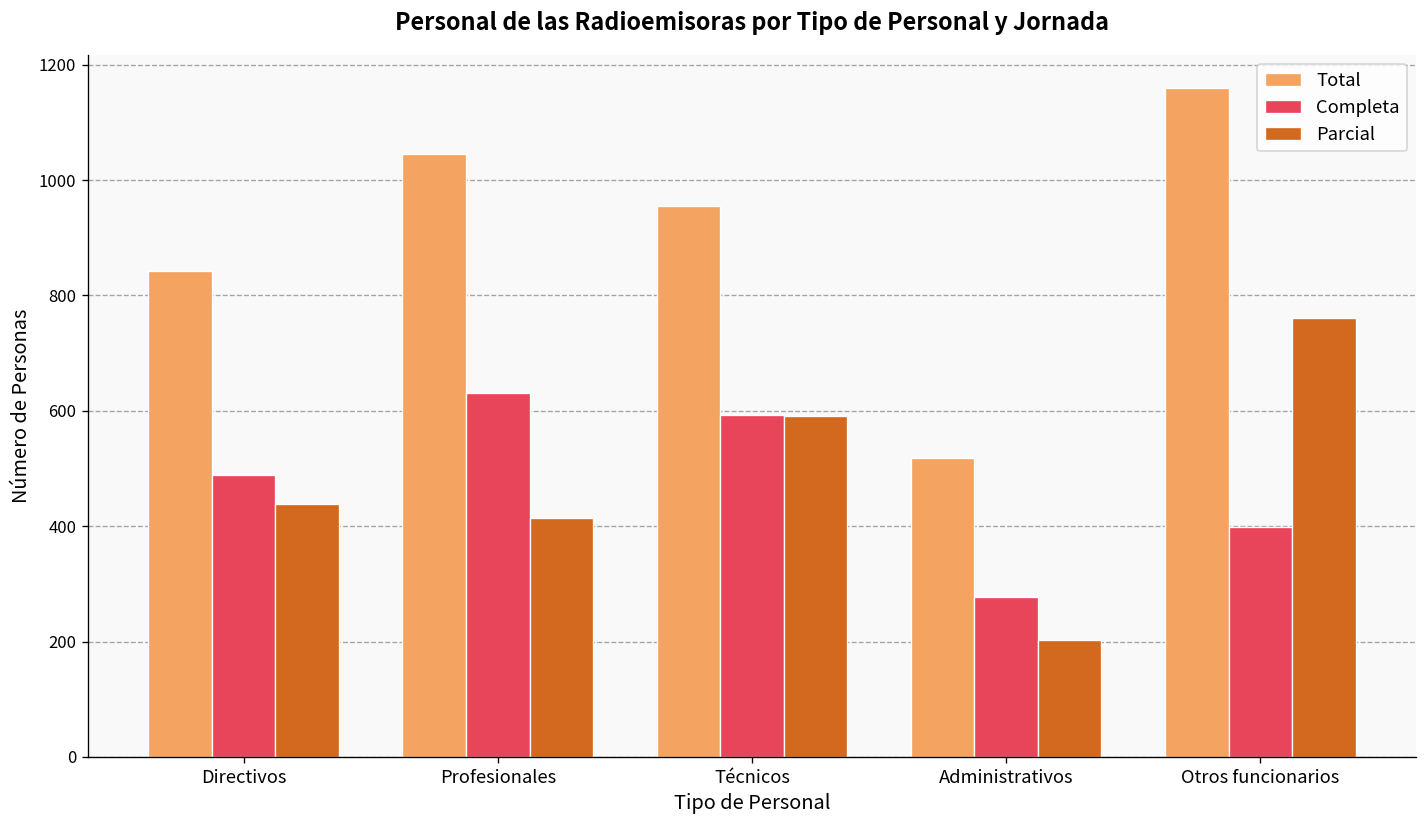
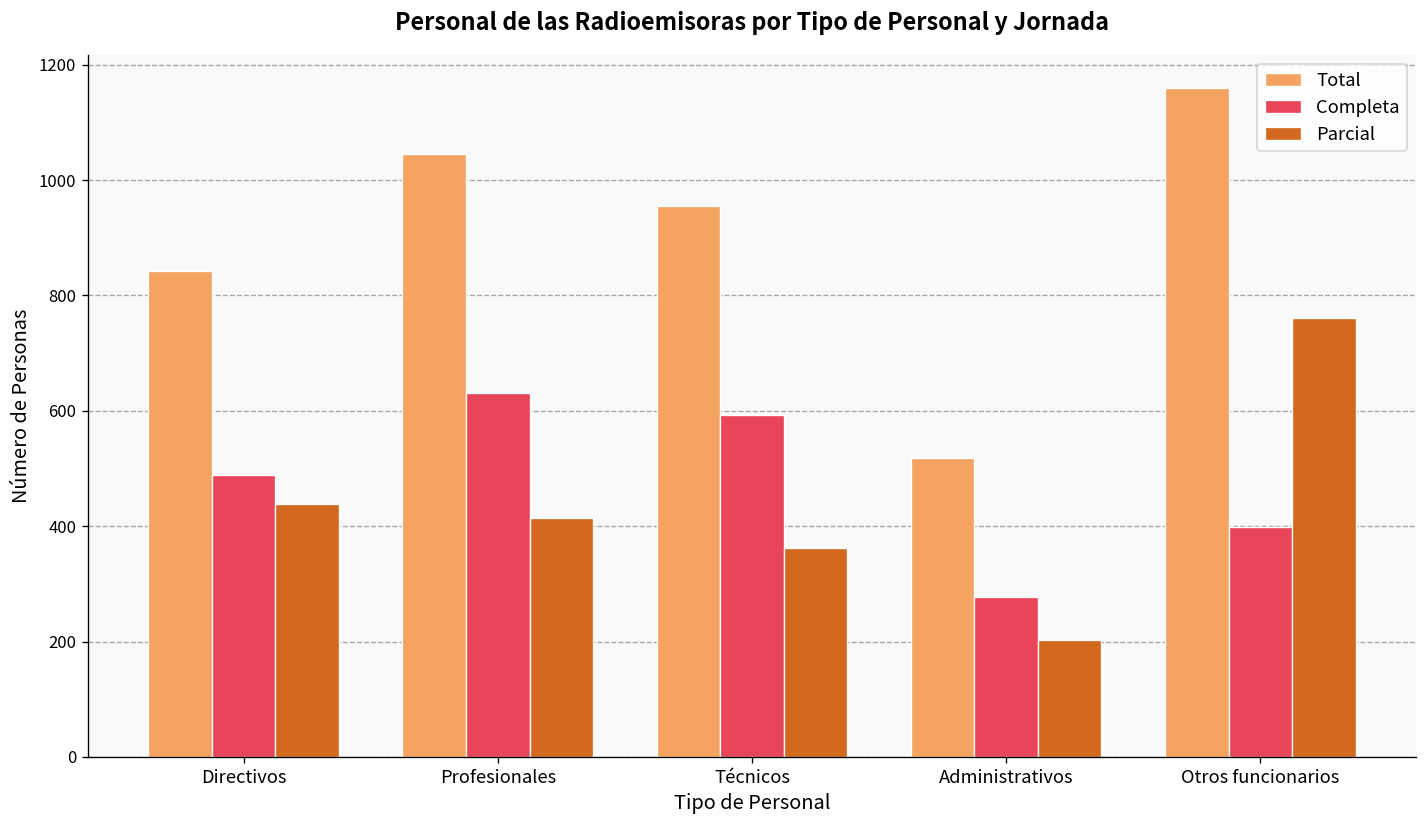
  {
    "Total": {
      "Directivos": 840,
      "Profesionales": 1050,
      "Técnicos": 960,
      "Administrativos": 520,
      "Otros funcionarios": 1160
    },
    "Completa": {
      "Directivos": 490,
      "Profesionales": 630,
      "Técnicos": 590,
      "Administrativos": 280,
      "Otros funcionarios": 400
    },
    "Parcial": {
      "Directivos": 440,
      "Profesionales": 420,
-     "Técnicos": 590,
+     "Técnicos": 360,
      "Administrativos": 200,
      "Otros funcionarios": 760
    }
  }
